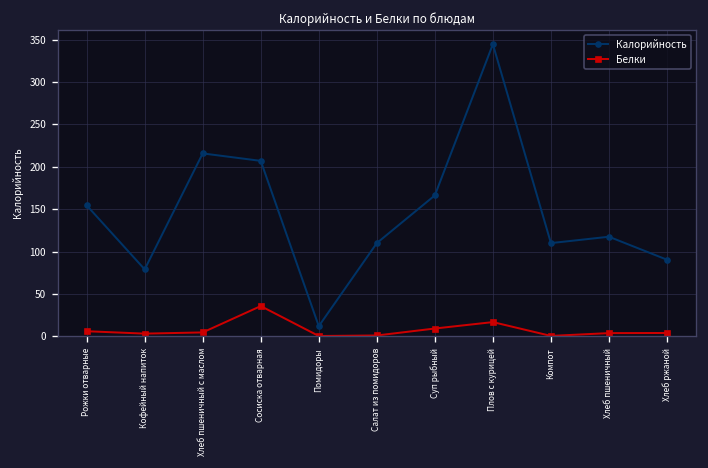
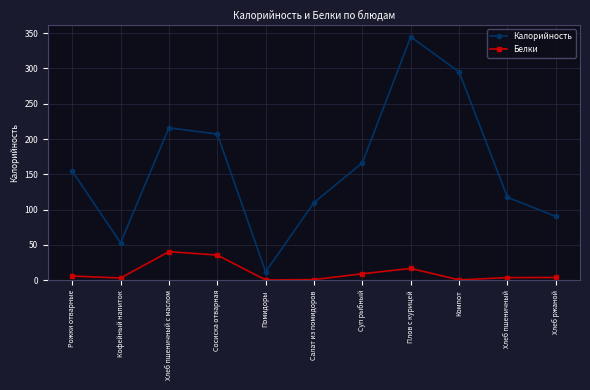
  {
    "Калорийность": {
      "Рожки отварные": 150,
-     "Кофейный напиток": 80,
+     "Кофейный напиток": 50,
      "Хлеб пшеничный с маслом": 220,
      "Сосиска отварная": 210,
      "Помидоры": 10,
      "Салат из помидоров": 110,
      "Суп рыбный": 170,
      "Плов с курицей": 340,
-     "Компот": 110,
+     "Компот": 300,
      "Хлеб пшеничный": 120,
      "Хлеб ржаной": 90
    },
    "Белки": {
      "Рожки отварные": 10,
      "Кофейный напиток": 0,
-     "Хлеб пшеничный с маслом": 0,
+     "Хлеб пшеничный с маслом": 40,
      "Сосиска отварная": 40,
      "Помидоры": 0,
      "Салат из помидоров": 0,
      "Суп рыбный": 10,
      "Плов с курицей": 20,
      "Компот": 0,
      "Хлеб пшеничный": 0,
      "Хлеб ржаной": 0
    }
  }
